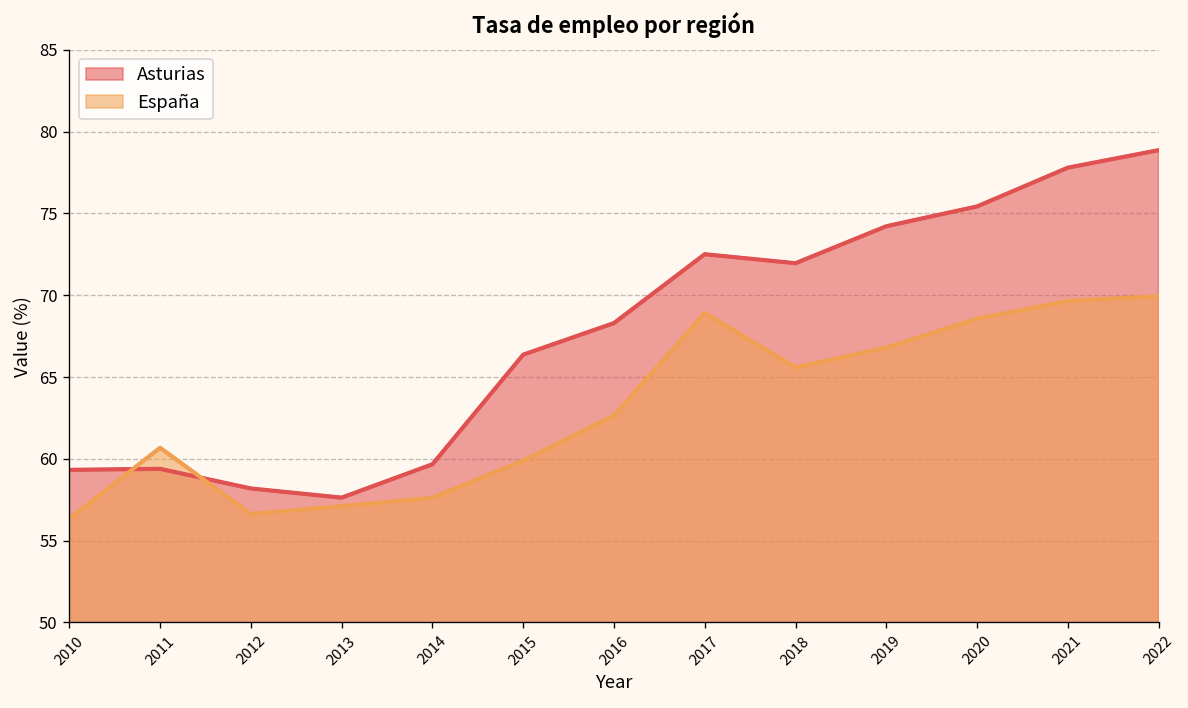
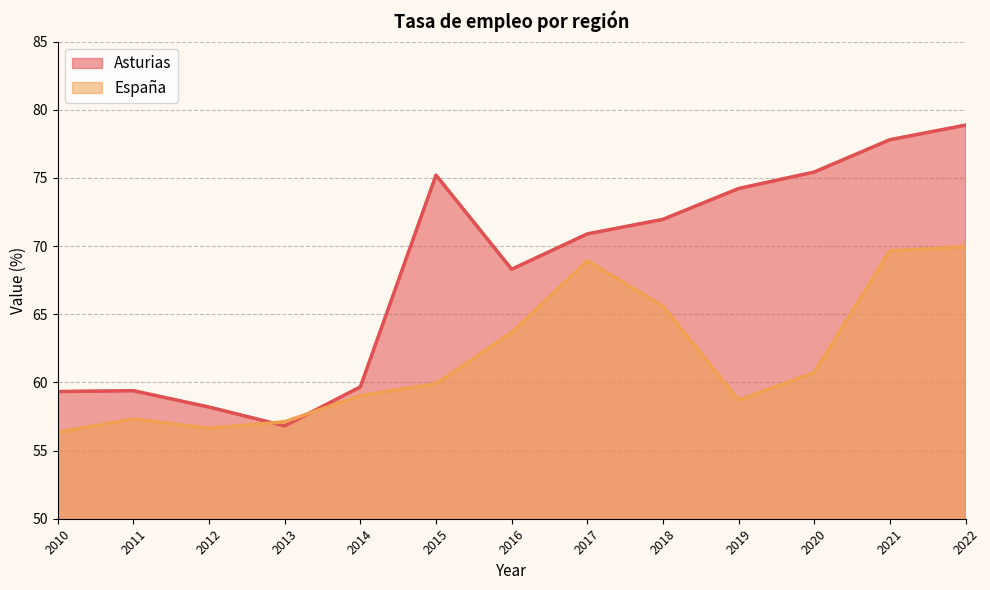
  {
    "Asturias": {
      "2010": 59.3,
      "2011": 59.4,
      "2012": 58.2,
-     "2013": 57.6,
+     "2013": 56.8,
      "2014": 59.7,
-     "2015": 66.4,
+     "2015": 75.2,
      "2016": 68.3,
-     "2017": 72.5,
+     "2017": 70.9,
      "2018": 72.0,
      "2019": 74.2,
      "2020": 75.4,
      "2021": 77.8,
      "2022": 78.9
    },
    "España": {
      "2010": 56.3,
-     "2011": 60.7,
+     "2011": 57.3,
      "2012": 56.6,
      "2013": 57.1,
-     "2014": 57.6,
+     "2014": 59.0,
      "2015": 59.9,
-     "2016": 62.7,
+     "2016": 63.7,
      "2017": 68.9,
      "2018": 65.6,
-     "2019": 66.8,
-     "2020": 68.6,
+     "2019": 58.7,
+     "2020": 60.7,
      "2021": 69.7,
      "2022": 69.9
    }
  }
